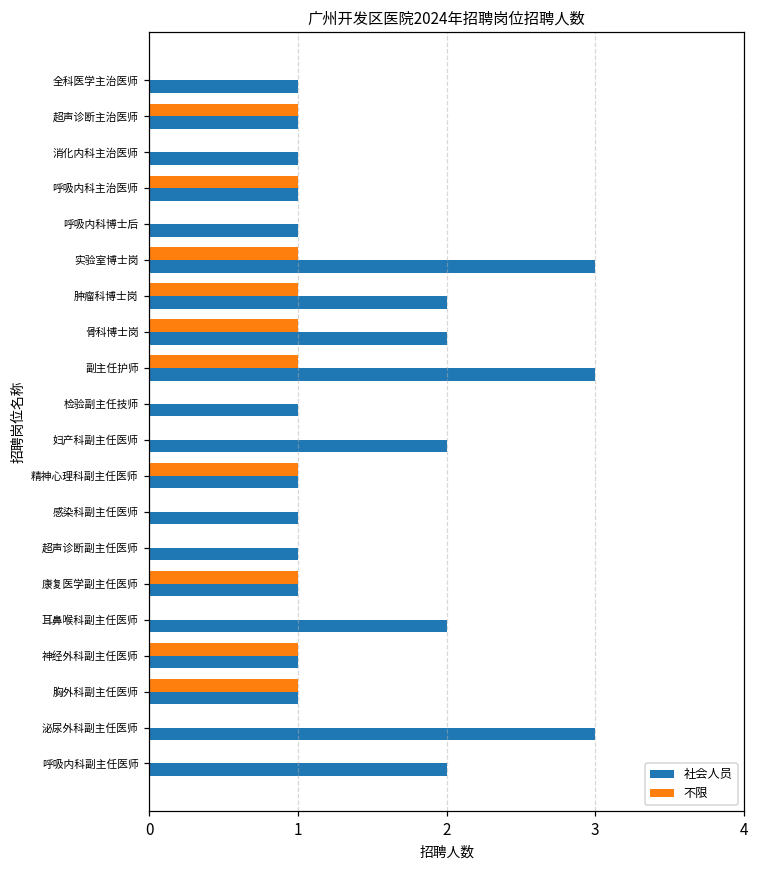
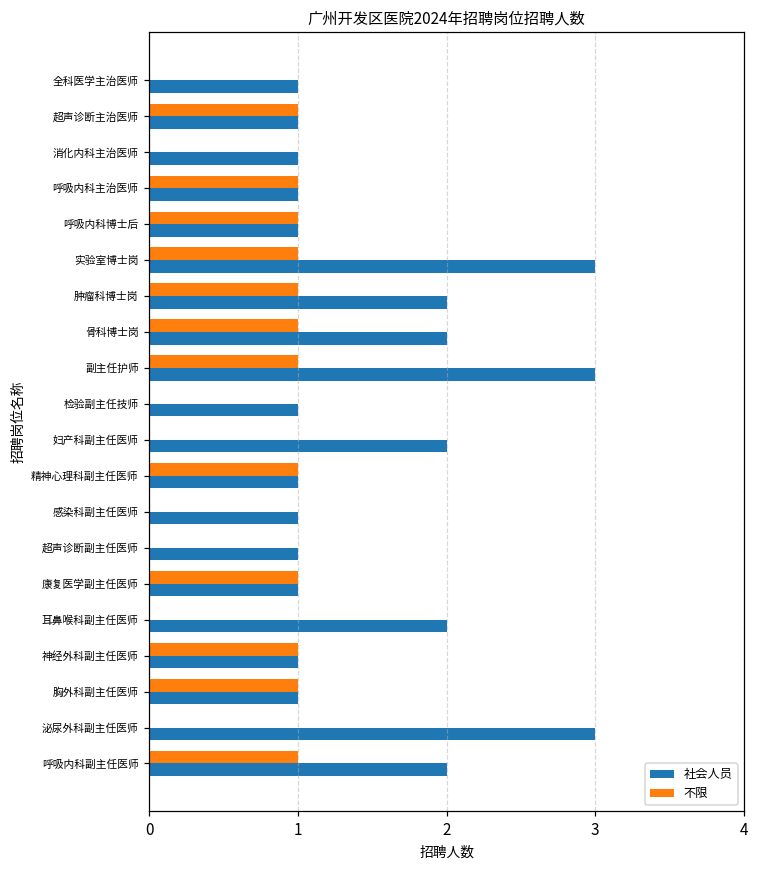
  {
    "社会人员": {
      "全科医学主治医师": 1,
      "超声诊断主治医师": 1,
      "消化内科主治医师": 1,
      "呼吸内科主治医师": 1,
      "呼吸内科博士后": 1,
      "实验室博士岗": 3,
      "肿瘤科博士岗": 2,
      "骨科博士岗": 2,
      "副主任护师": 3,
      "检验副主任技师": 1,
      "妇产科副主任医师": 2,
      "精神心理科副主任医师": 1,
      "感染科副主任医师": 1,
      "超声诊断副主任医师": 1,
      "康复医学副主任医师": 1,
      "耳鼻喉科副主任医师": 2,
      "神经外科副主任医师": 1,
      "胸外科副主任医师": 1,
      "泌尿外科副主任医师": 3,
      "呼吸内科副主任医师": 2
    },
    "不限": {
      "全科医学主治医师": 0,
      "超声诊断主治医师": 1,
      "消化内科主治医师": 0,
      "呼吸内科主治医师": 1,
-     "呼吸内科博士后": 0,
+     "呼吸内科博士后": 1,
      "实验室博士岗": 1,
      "肿瘤科博士岗": 1,
      "骨科博士岗": 1,
      "副主任护师": 1,
      "检验副主任技师": 0,
      "妇产科副主任医师": 0,
      "精神心理科副主任医师": 1,
      "感染科副主任医师": 0,
      "超声诊断副主任医师": 0,
      "康复医学副主任医师": 1,
      "耳鼻喉科副主任医师": 0,
      "神经外科副主任医师": 1,
      "胸外科副主任医师": 1,
      "泌尿外科副主任医师": 0,
-     "呼吸内科副主任医师": 0
+     "呼吸内科副主任医师": 1
    }
  }
